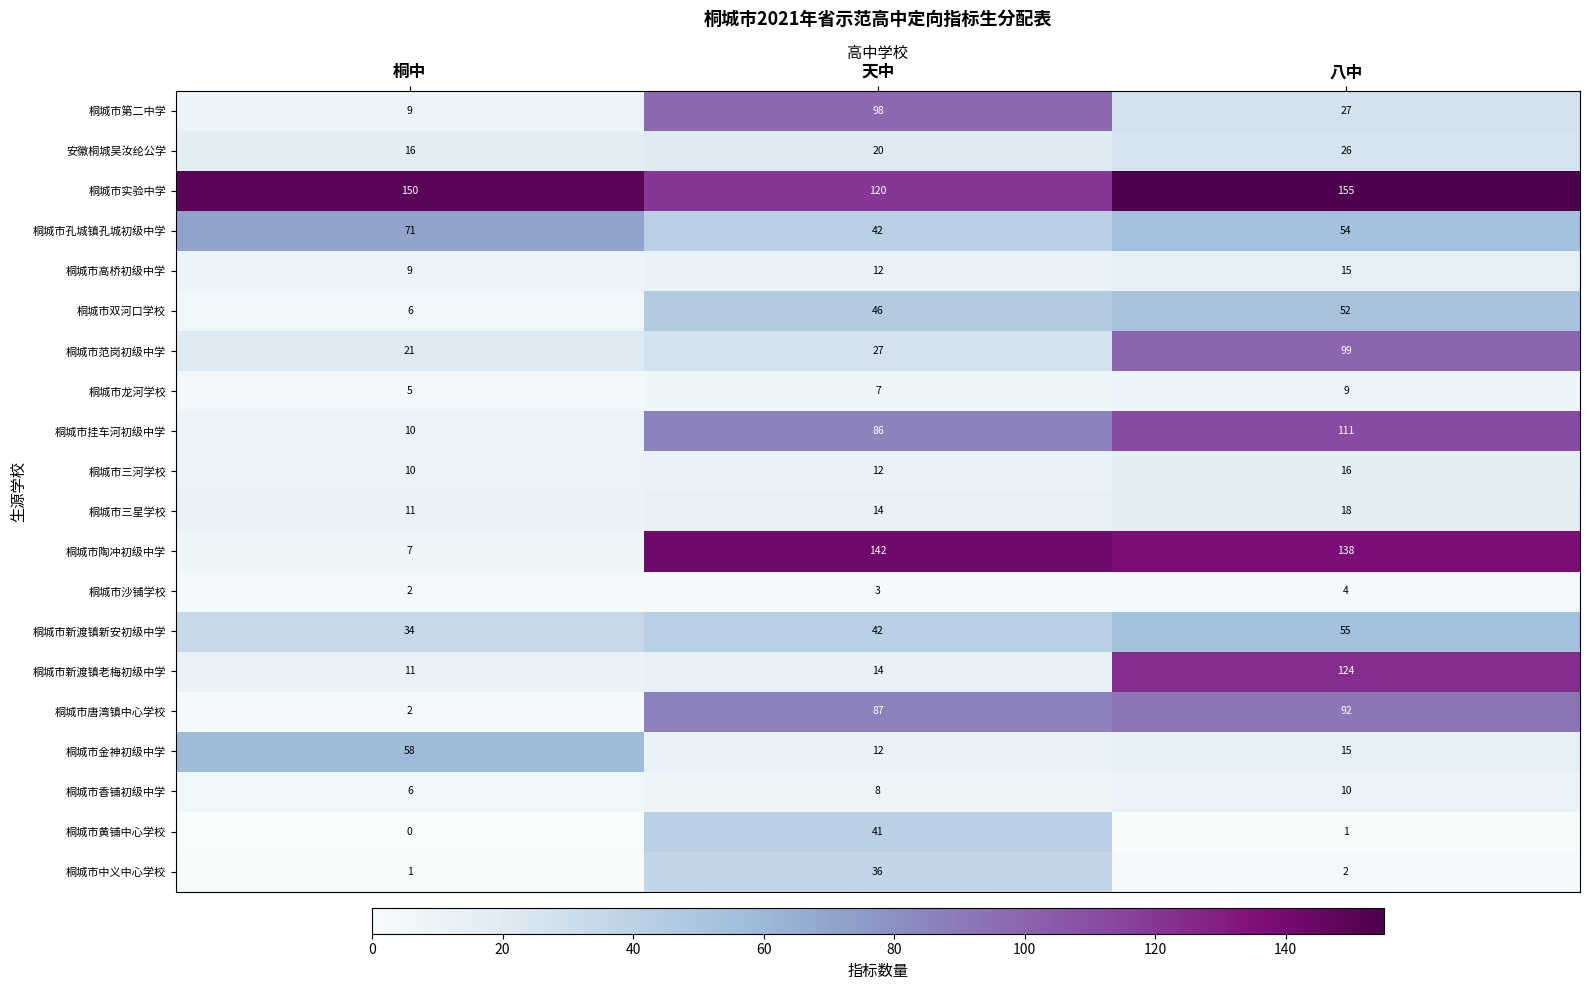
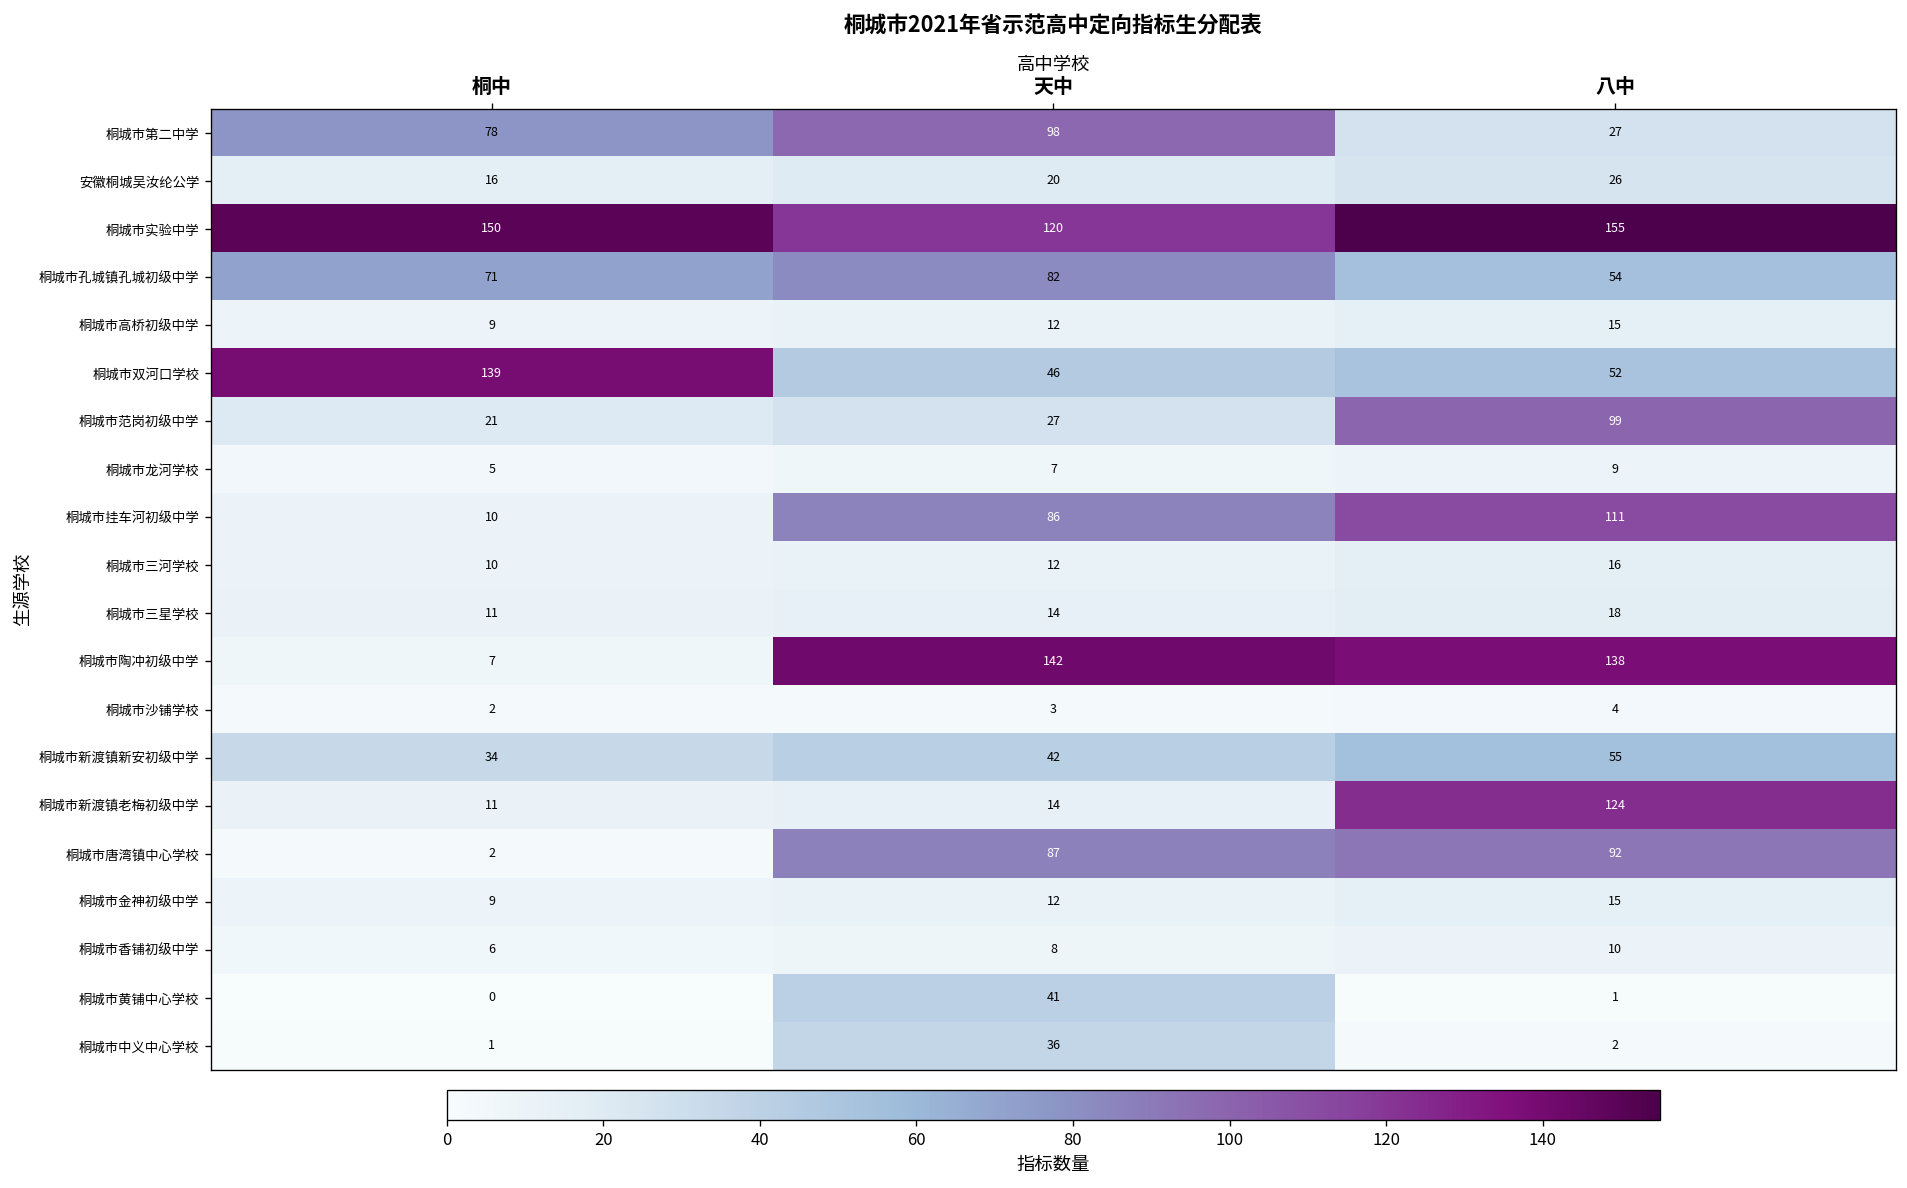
  {
    "桐城市第二中学": {
-     "桐中": 9,
+     "桐中": 78,
      "天中": 98,
      "八中": 27
    },
    "安徽桐城吴汝纶公学": {
      "桐中": 16,
      "天中": 20,
      "八中": 26
    },
    "桐城市实验中学": {
      "桐中": 150,
      "天中": 120,
      "八中": 155
    },
    "桐城市孔城镇孔城初级中学": {
      "桐中": 71,
-     "天中": 42,
+     "天中": 82,
      "八中": 54
    },
    "桐城市高桥初级中学": {
      "桐中": 9,
      "天中": 12,
      "八中": 15
    },
    "桐城市双河口学校": {
-     "桐中": 6,
+     "桐中": 139,
      "天中": 46,
      "八中": 52
    },
    "桐城市范岗初级中学": {
      "桐中": 21,
      "天中": 27,
      "八中": 99
    },
    "桐城市龙河学校": {
      "桐中": 5,
      "天中": 7,
      "八中": 9
    },
    "桐城市挂车河初级中学": {
      "桐中": 10,
      "天中": 86,
      "八中": 111
    },
    "桐城市三河学校": {
      "桐中": 10,
      "天中": 12,
      "八中": 16
    },
    "桐城市三星学校": {
      "桐中": 11,
      "天中": 14,
      "八中": 18
    },
    "桐城市陶冲初级中学": {
      "桐中": 7,
      "天中": 142,
      "八中": 138
    },
    "桐城市沙铺学校": {
      "桐中": 2,
      "天中": 3,
      "八中": 4
    },
    "桐城市新渡镇新安初级中学": {
      "桐中": 34,
      "天中": 42,
      "八中": 55
    },
    "桐城市新渡镇老梅初级中学": {
      "桐中": 11,
      "天中": 14,
      "八中": 124
    },
    "桐城市唐湾镇中心学校": {
      "桐中": 2,
      "天中": 87,
      "八中": 92
    },
    "桐城市金神初级中学": {
-     "桐中": 58,
+     "桐中": 9,
      "天中": 12,
      "八中": 15
    },
    "桐城市香铺初级中学": {
      "桐中": 6,
      "天中": 8,
      "八中": 10
    },
    "桐城市黄铺中心学校": {
      "桐中": 0,
      "天中": 41,
      "八中": 1
    },
    "桐城市中义中心学校": {
      "桐中": 1,
      "天中": 36,
      "八中": 2
    }
  }
